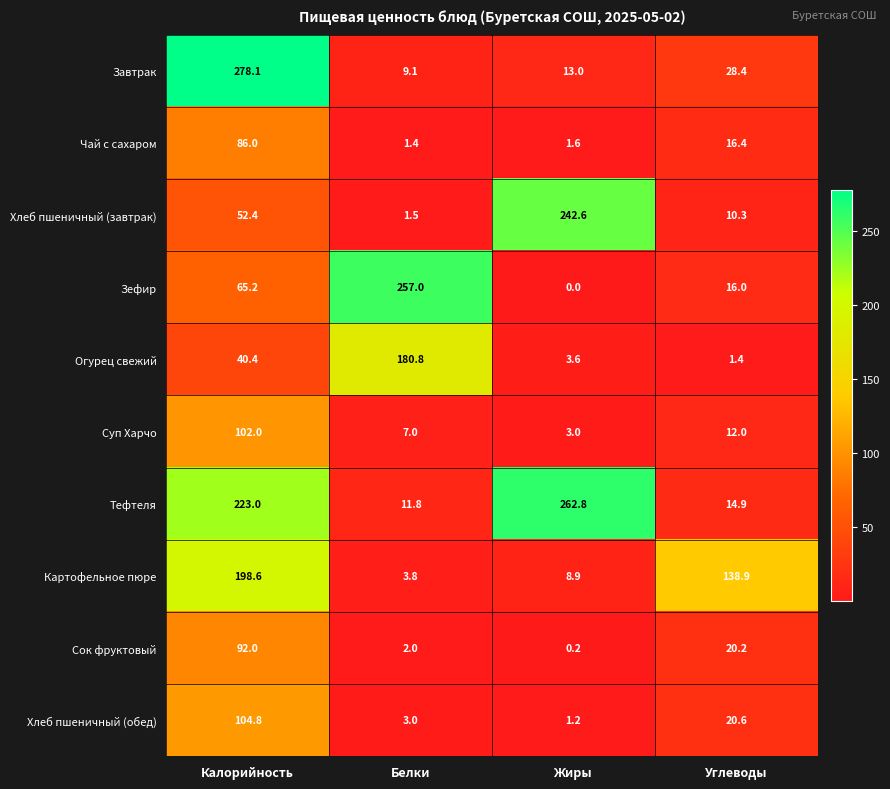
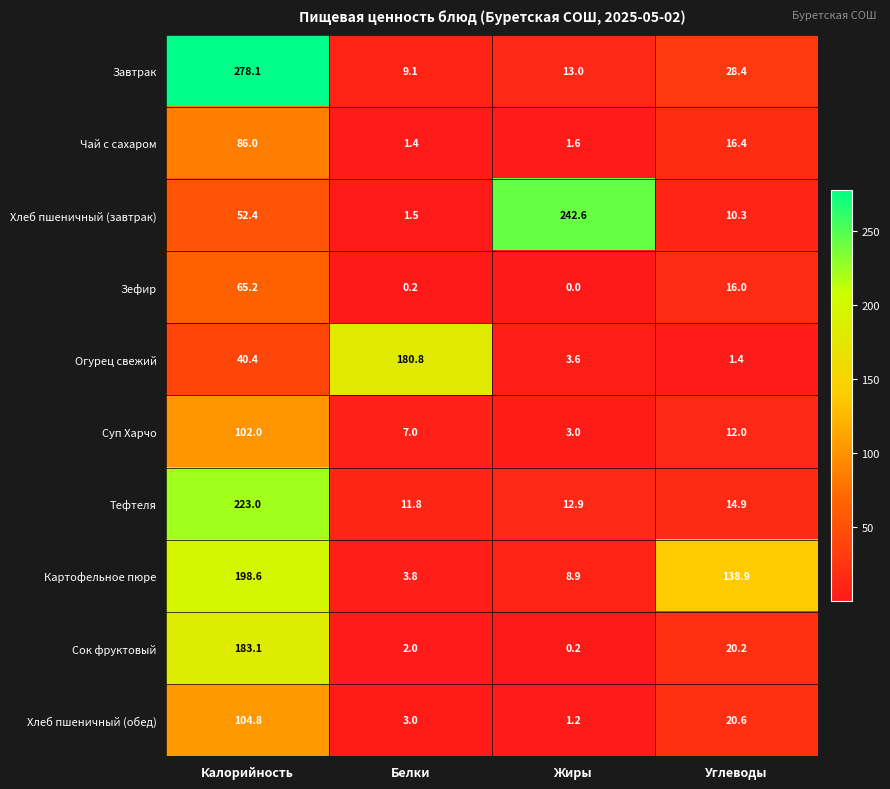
  {
    "Завтрак": {
      "Калорийность": 278.1,
      "Белки": 9.1,
      "Жиры": 13.0,
      "Углеводы": 28.4
    },
    "Чай с сахаром": {
      "Калорийность": 86.0,
      "Белки": 1.4,
      "Жиры": 1.6,
      "Углеводы": 16.4
    },
    "Хлеб пшеничный (завтрак)": {
      "Калорийность": 52.4,
      "Белки": 1.5,
      "Жиры": 242.6,
      "Углеводы": 10.3
    },
    "Зефир": {
      "Калорийность": 65.2,
-     "Белки": 257.0,
+     "Белки": 0.2,
      "Жиры": 0.0,
      "Углеводы": 16.0
    },
    "Огурец свежий": {
      "Калорийность": 40.4,
      "Белки": 180.8,
      "Жиры": 3.6,
      "Углеводы": 1.4
    },
    "Суп Харчо": {
      "Калорийность": 102.0,
      "Белки": 7.0,
      "Жиры": 3.0,
      "Углеводы": 12.0
    },
    "Тефтеля": {
      "Калорийность": 223.0,
      "Белки": 11.8,
-     "Жиры": 262.8,
+     "Жиры": 12.9,
      "Углеводы": 14.9
    },
    "Картофельное пюре": {
      "Калорийность": 198.6,
      "Белки": 3.8,
      "Жиры": 8.9,
      "Углеводы": 138.9
    },
    "Сок фруктовый": {
-     "Калорийность": 92.0,
+     "Калорийность": 183.1,
      "Белки": 2.0,
      "Жиры": 0.2,
      "Углеводы": 20.2
    },
    "Хлеб пшеничный (обед)": {
      "Калорийность": 104.8,
      "Белки": 3.0,
      "Жиры": 1.2,
      "Углеводы": 20.6
    }
  }
